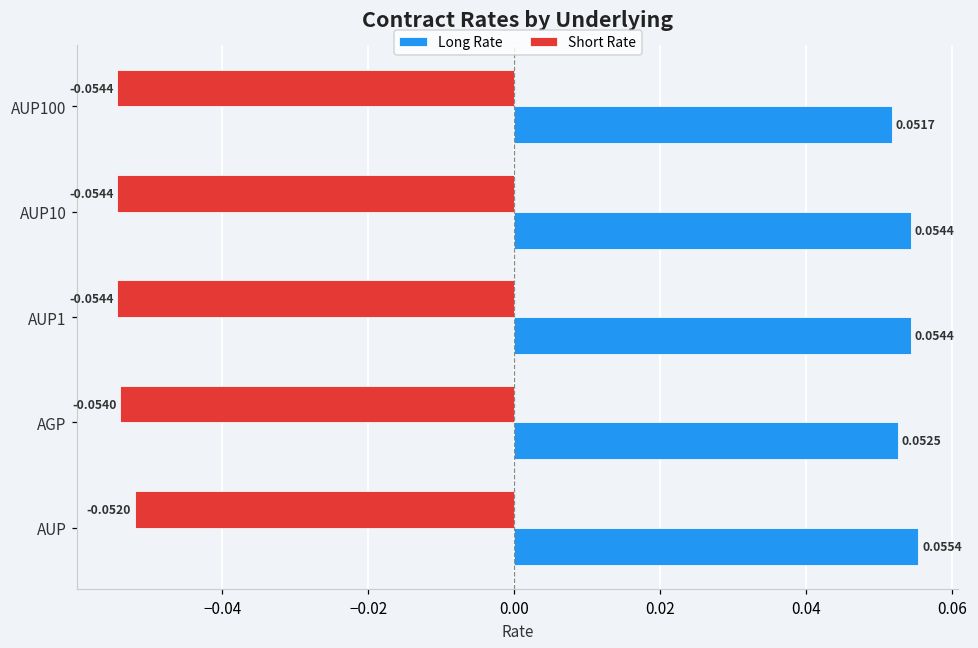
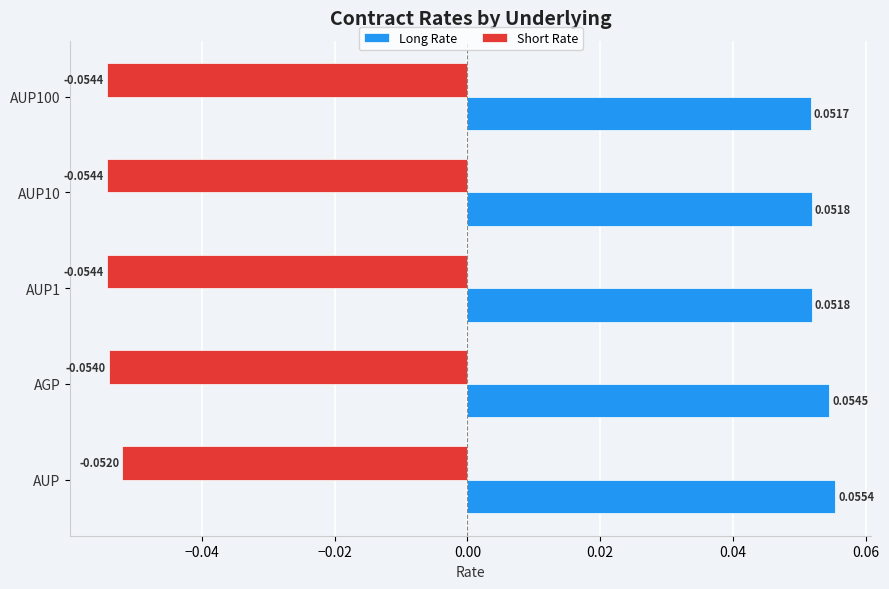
  {
    "Long Rate": {
      "AUP100": 0.0517,
-     "AUP10": 0.0544,
-     "AUP1": 0.0544,
-     "AGP": 0.0525,
+     "AUP10": 0.0518,
+     "AUP1": 0.0518,
+     "AGP": 0.0545,
      "AUP": 0.0554
    },
    "Short Rate": {
      "AUP100": -0.0544,
      "AUP10": -0.0544,
      "AUP1": -0.0544,
      "AGP": -0.0540,
      "AUP": -0.0520
    }
  }
